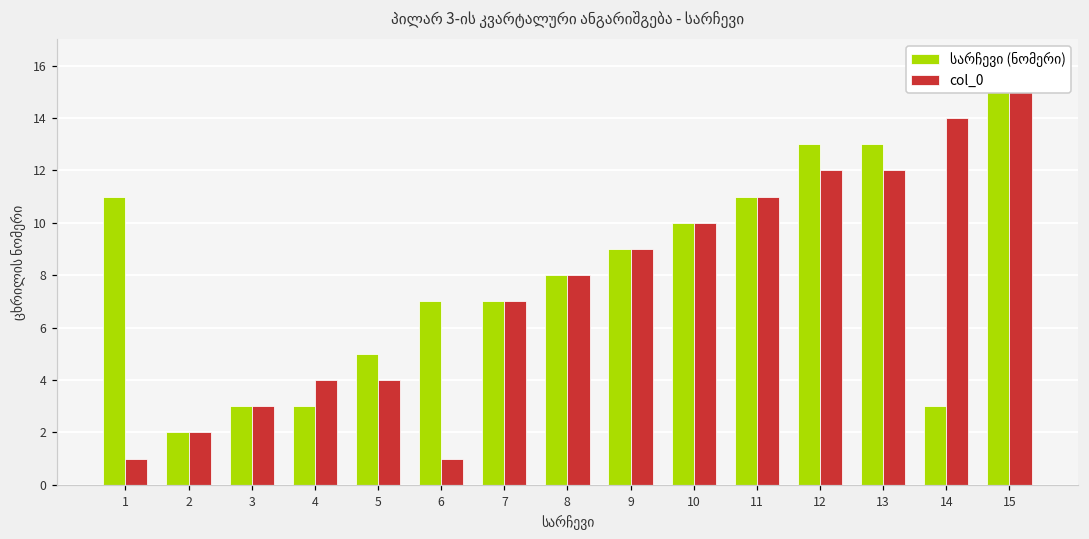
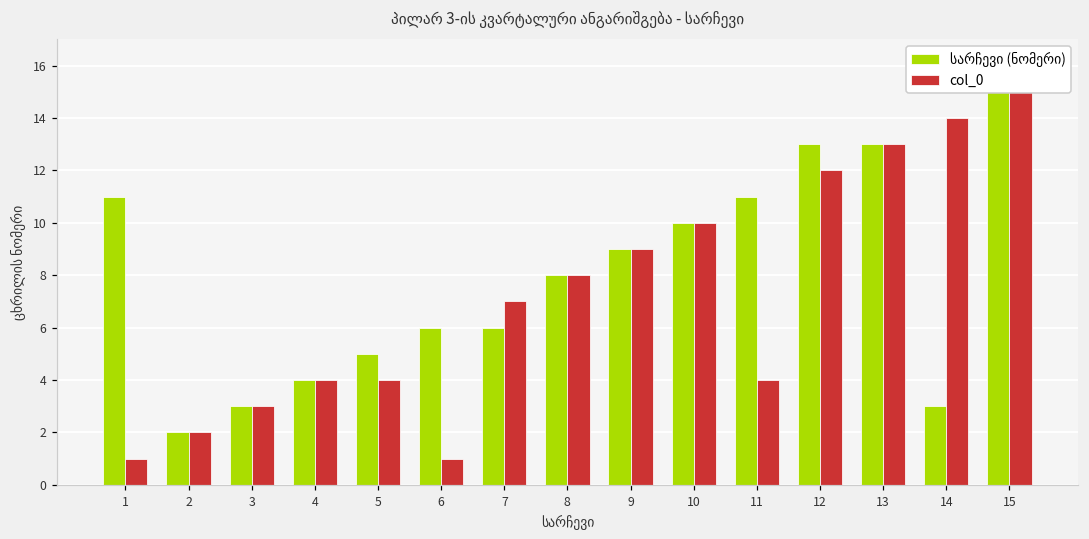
  {
    "სარჩევი (ნომერი)": {
      "1": 11,
      "2": 2,
      "3": 3,
-     "4": 3,
+     "4": 4,
      "5": 5,
-     "6": 7,
-     "7": 7,
+     "6": 6,
+     "7": 6,
      "8": 8,
      "9": 9,
      "10": 10,
      "11": 11,
      "12": 13,
      "13": 13,
      "14": 3
    },
    "col_0": {
      "1": 1,
      "2": 2,
      "3": 3,
      "4": 4,
      "5": 4,
      "6": 1,
      "7": 7,
      "8": 8,
      "9": 9,
      "10": 10,
-     "11": 11,
+     "11": 4,
      "12": 12,
-     "13": 12,
+     "13": 13,
      "14": 14
    }
  }
